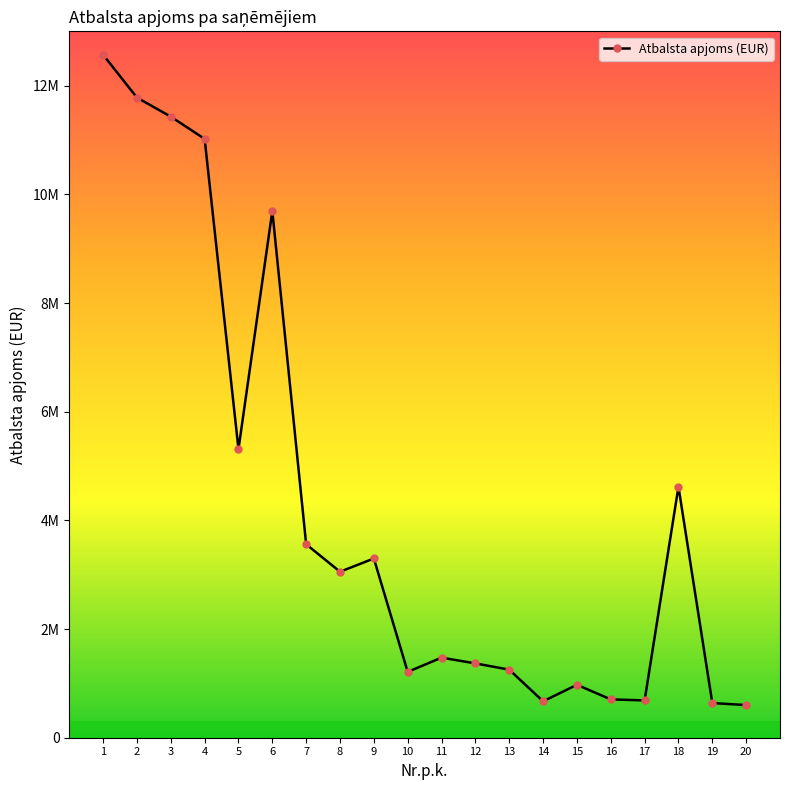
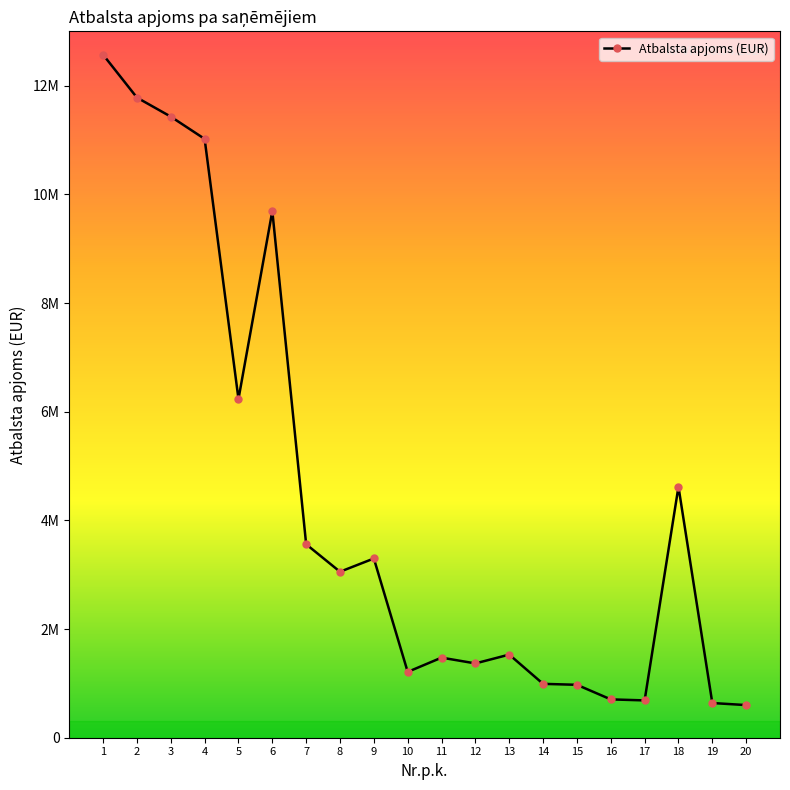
  {
    "1": 12600000,
    "2": 11800000,
    "3": 11400000,
    "4": 11000000,
-   "5": 5300000,
+   "5": 6200000,
    "6": 9700000,
    "7": 3600000,
    "8": 3100000,
    "9": 3300000,
    "10": 1200000,
    "11": 1500000,
    "12": 1400000,
-   "13": 1300000,
-   "14": 700000,
+   "13": 1500000,
+   "14": 1000000,
    "15": 1000000,
    "16": 700000,
    "17": 700000,
    "18": 4600000,
    "19": 600000,
    "20": 600000
  }
